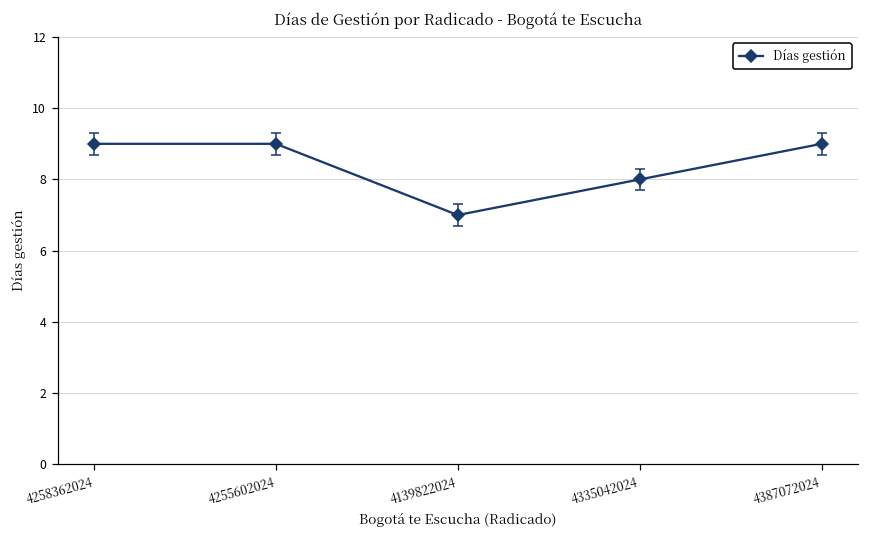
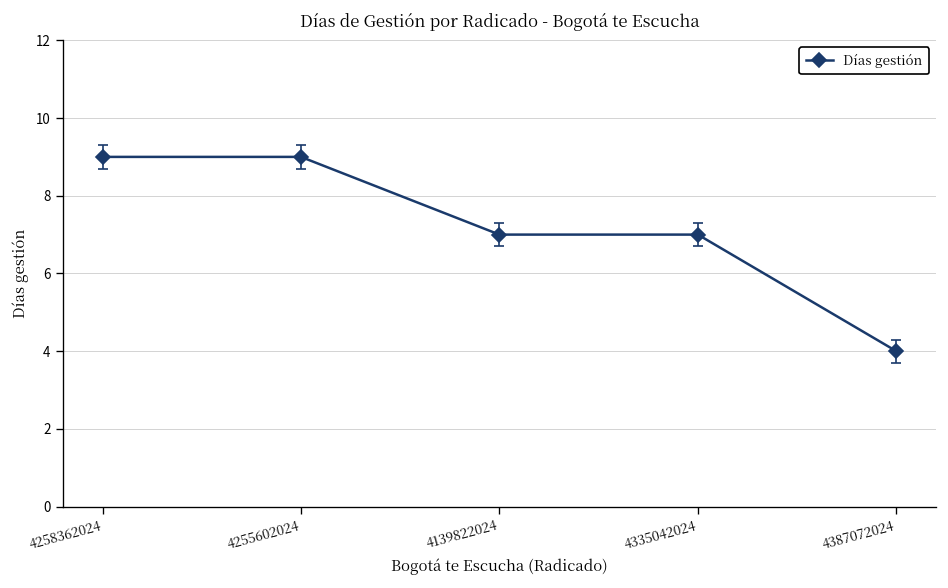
  {
    "Días gestión": {
      "4258362024": 9,
      "4255602024": 9,
      "4139822024": 7,
-     "4335042024": 8,
-     "4387072024": 9
+     "4335042024": 7,
+     "4387072024": 4
    }
  }
